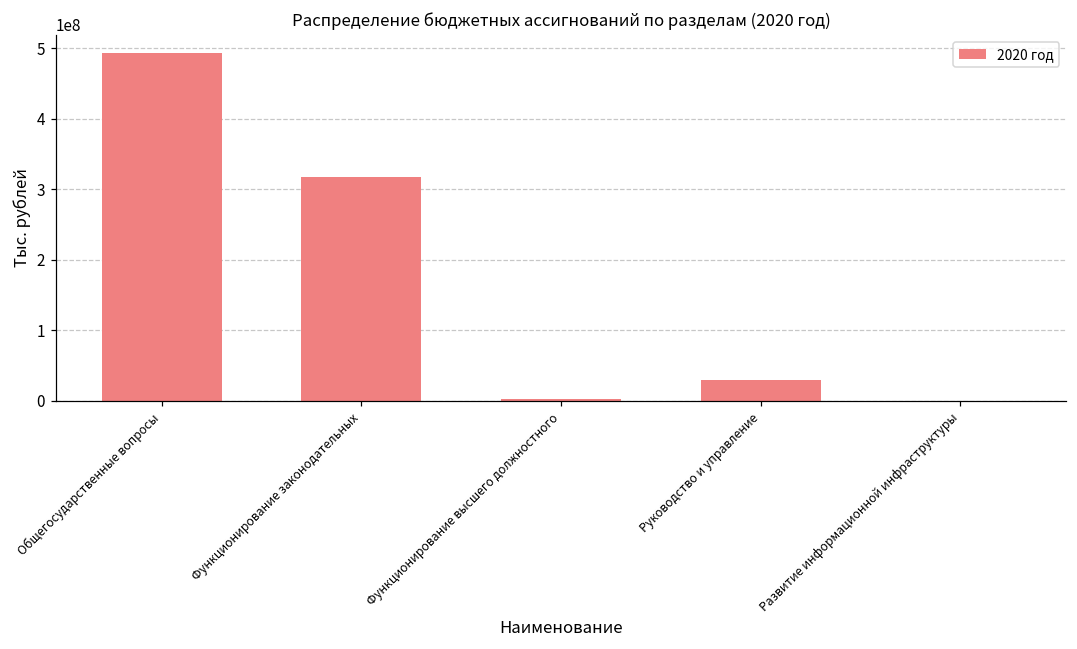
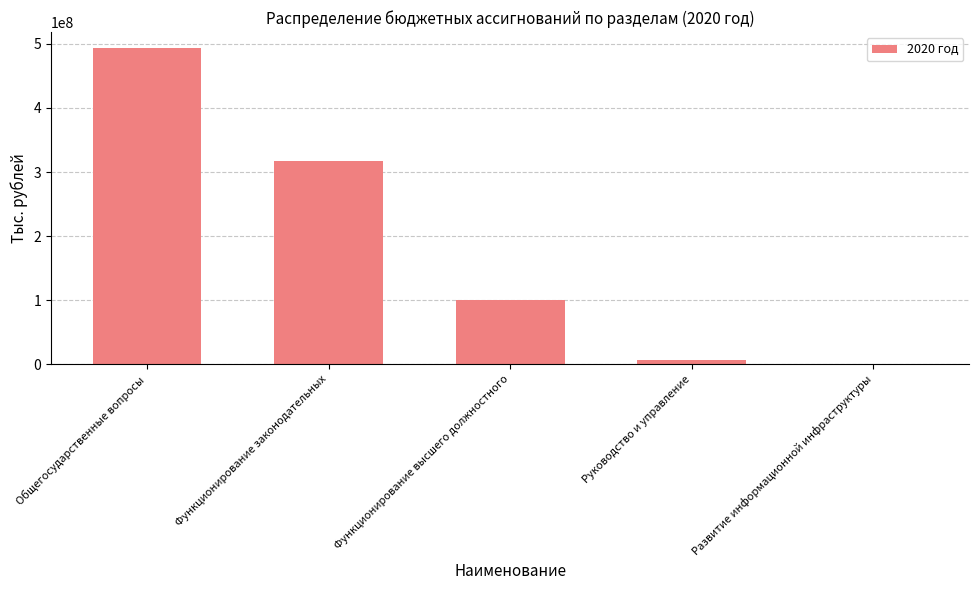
  {
    "Общегосударственные вопросы": 490000000,
    "Функционирование законодательных": 320000000,
-   "Функционирование высшего должностного": 0,
-   "Руководство и управление": 30000000
+   "Функционирование высшего должностного": 100000000,
+   "Руководство и управление": 10000000
  }
